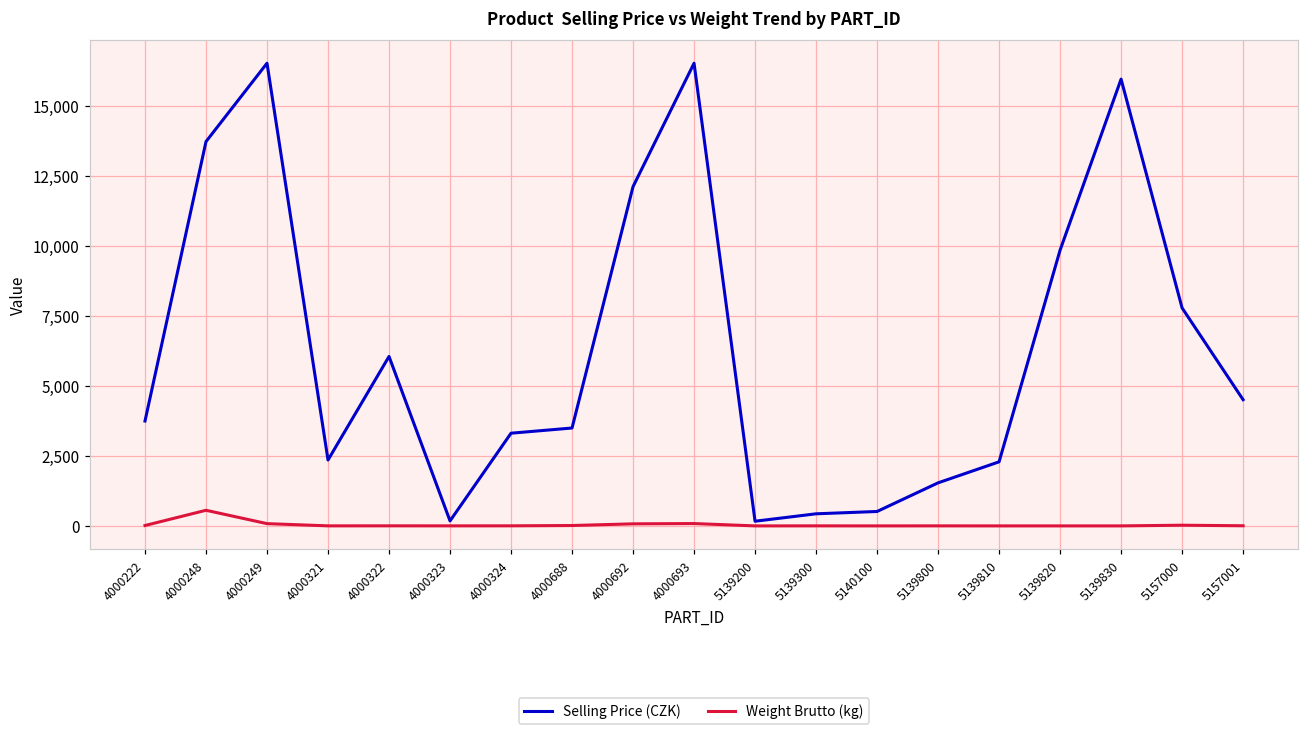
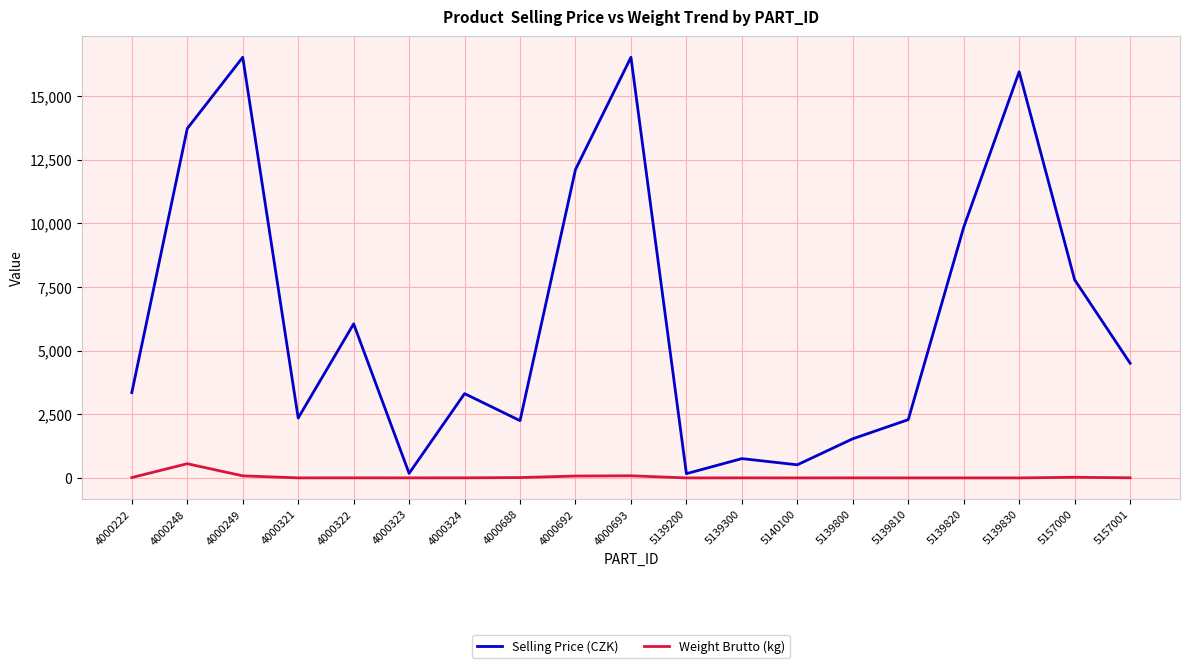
  {
    "Selling Price (CZK)": {
-     "4000222": "3,700",
+     "4000222": "3,400",
      "4000248": "13,700",
      "4000249": "16,500",
      "4000321": "2,400",
      "4000322": "6,000",
      "4000323": "200",
      "4000324": "3,300",
-     "4000688": "3,500",
+     "4000688": "2,200",
      "4000692": "12,100",
      "4000693": "16,500",
      "5139200": "200",
-     "5139300": "400",
+     "5139300": "800",
      "5140100": "500",
      "5139800": "1,500",
      "5139810": "2,300",
      "5139820": "9,800",
      "5139830": "15,900",
      "5157000": "7,800",
      "5157001": "4,500"
    },
    "Weight Brutto (kg)": {
      "4000222": "0",
      "4000248": "600",
      "4000249": "100",
      "4000321": "0",
      "4000322": "0",
      "4000323": "0",
      "4000324": "0",
      "4000688": "0",
      "4000692": "100",
      "4000693": "100",
      "5139200": "0",
      "5139300": "0",
      "5140100": "0",
      "5139800": "0",
      "5139810": "0",
      "5139820": "0",
      "5139830": "0",
      "5157000": "0",
      "5157001": "0"
    }
  }
